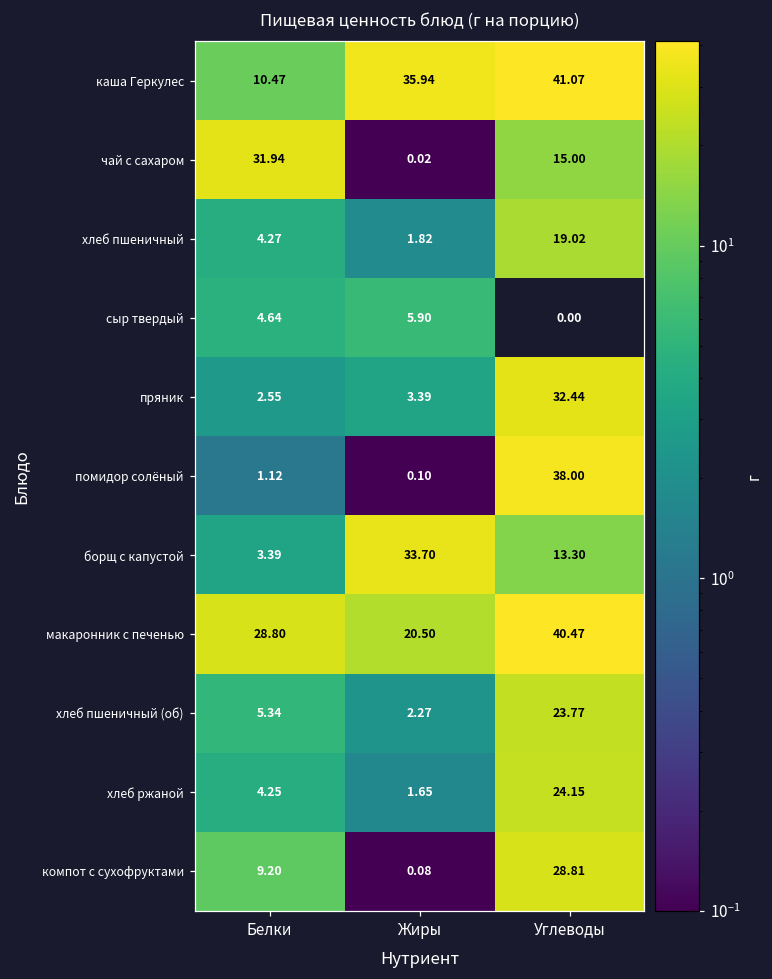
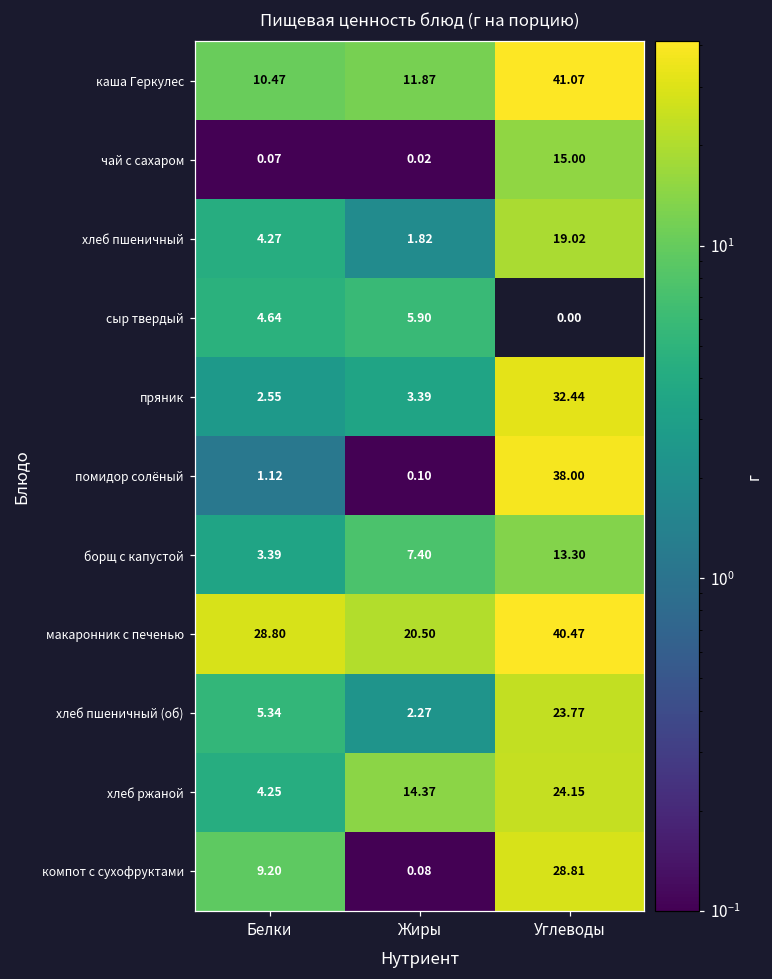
  {
    "каша Геркулес": {
      "Белки": 10.47,
-     "Жиры": 35.94,
+     "Жиры": 11.87,
      "Углеводы": 41.07
    },
    "чай с сахаром": {
-     "Белки": 31.94,
+     "Белки": 0.07,
      "Жиры": 0.02,
      "Углеводы": 15.00
    },
    "хлеб пшеничный": {
      "Белки": 4.27,
      "Жиры": 1.82,
      "Углеводы": 19.02
    },
    "сыр твердый": {
      "Белки": 4.64,
      "Жиры": 5.90,
      "Углеводы": 0.00
    },
    "пряник": {
      "Белки": 2.55,
      "Жиры": 3.39,
      "Углеводы": 32.44
    },
    "помидор солёный": {
      "Белки": 1.12,
      "Жиры": 0.10,
      "Углеводы": 38.00
    },
    "борщ с капустой": {
      "Белки": 3.39,
-     "Жиры": 33.70,
+     "Жиры": 7.40,
      "Углеводы": 13.30
    },
    "макаронник с печенью": {
      "Белки": 28.80,
      "Жиры": 20.50,
      "Углеводы": 40.47
    },
    "хлеб пшеничный (об)": {
      "Белки": 5.34,
      "Жиры": 2.27,
      "Углеводы": 23.77
    },
    "хлеб ржаной": {
      "Белки": 4.25,
-     "Жиры": 1.65,
+     "Жиры": 14.37,
      "Углеводы": 24.15
    },
    "компот с сухофруктами": {
      "Белки": 9.20,
      "Жиры": 0.08,
      "Углеводы": 28.81
    }
  }
